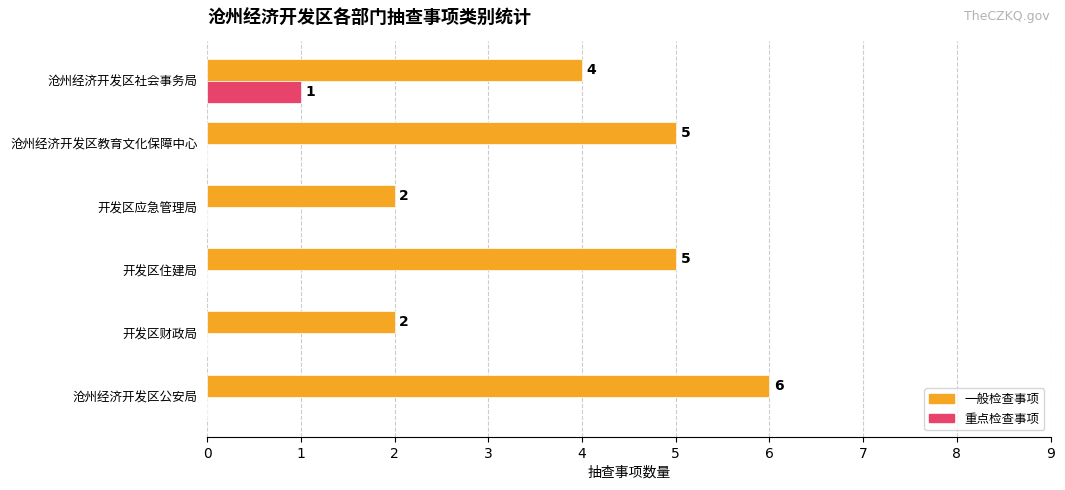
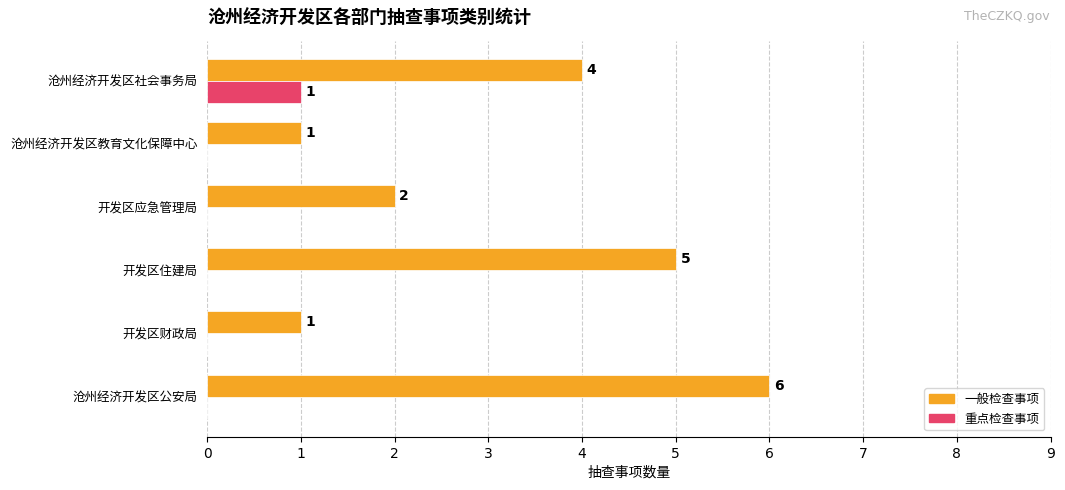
  {
    "一般检查事项": {
      "沧州经济开发区社会事务局": 4,
-     "沧州经济开发区教育文化保障中心": 5,
+     "沧州经济开发区教育文化保障中心": 1,
      "开发区应急管理局": 2,
      "开发区住建局": 5,
-     "开发区财政局": 2,
+     "开发区财政局": 1,
      "沧州经济开发区公安局": 6
    },
    "重点检查事项": {
      "沧州经济开发区社会事务局": 1
    }
  }
